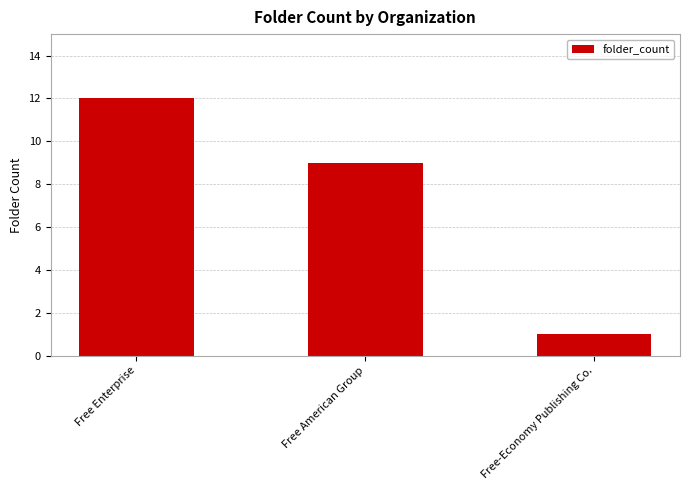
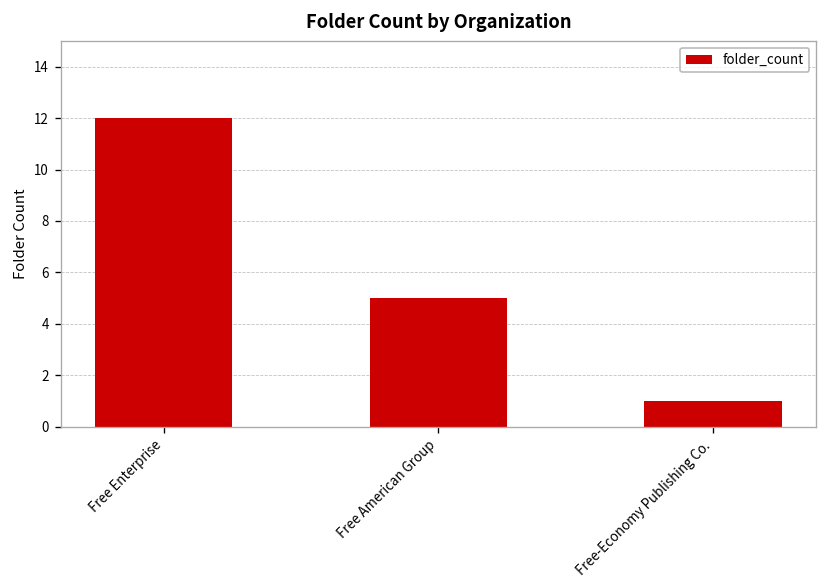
  {
    "Free Enterprise": 12,
-   "Free American Group": 9,
+   "Free American Group": 5,
    "Free-Economy Publishing Co.": 1
  }
